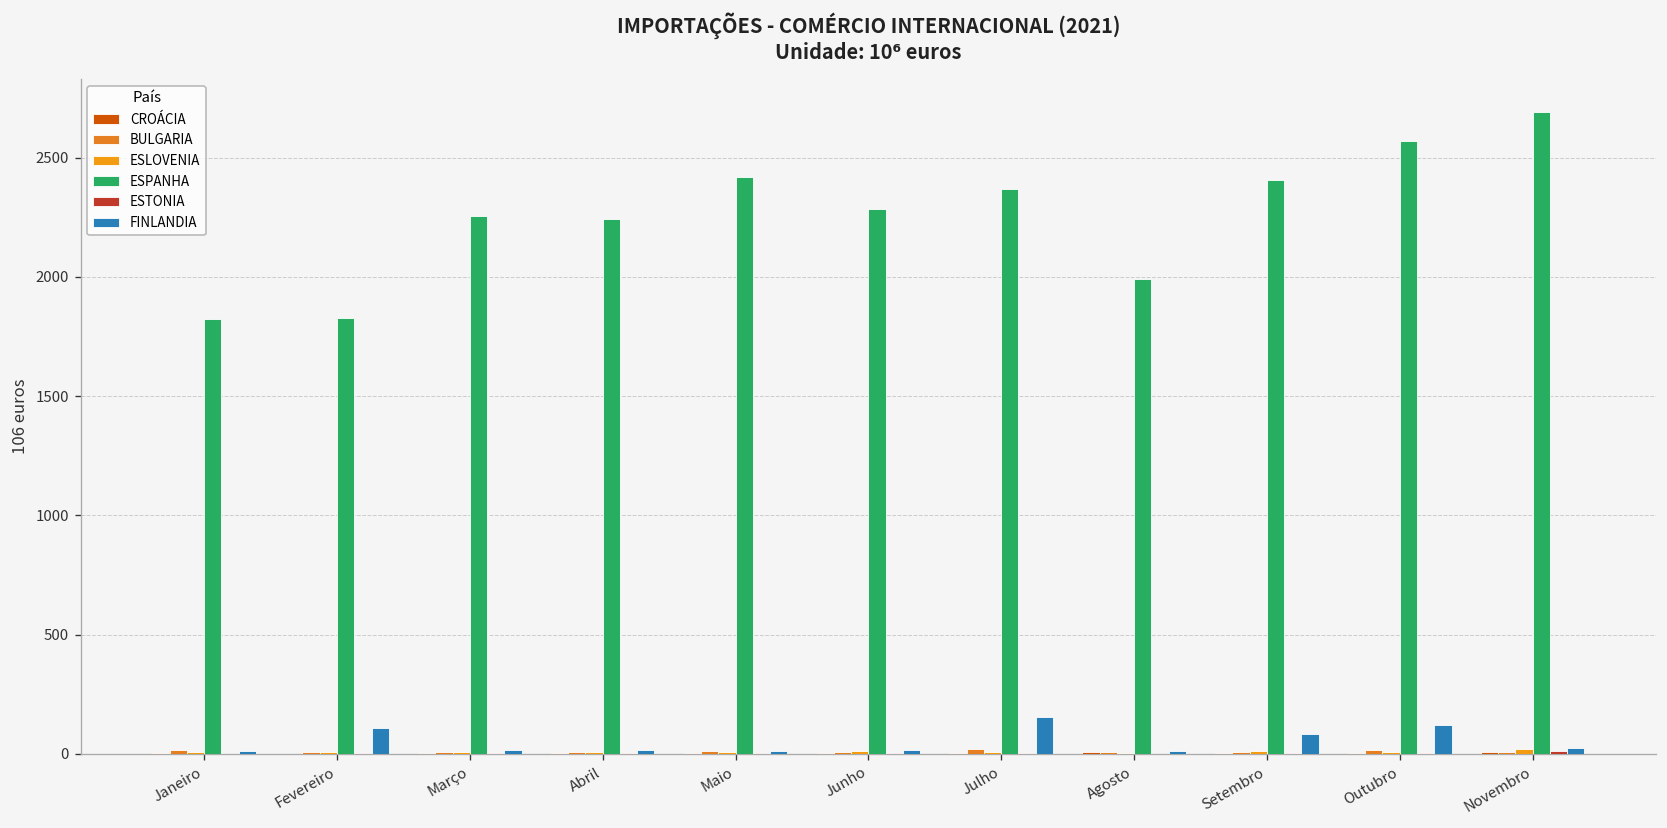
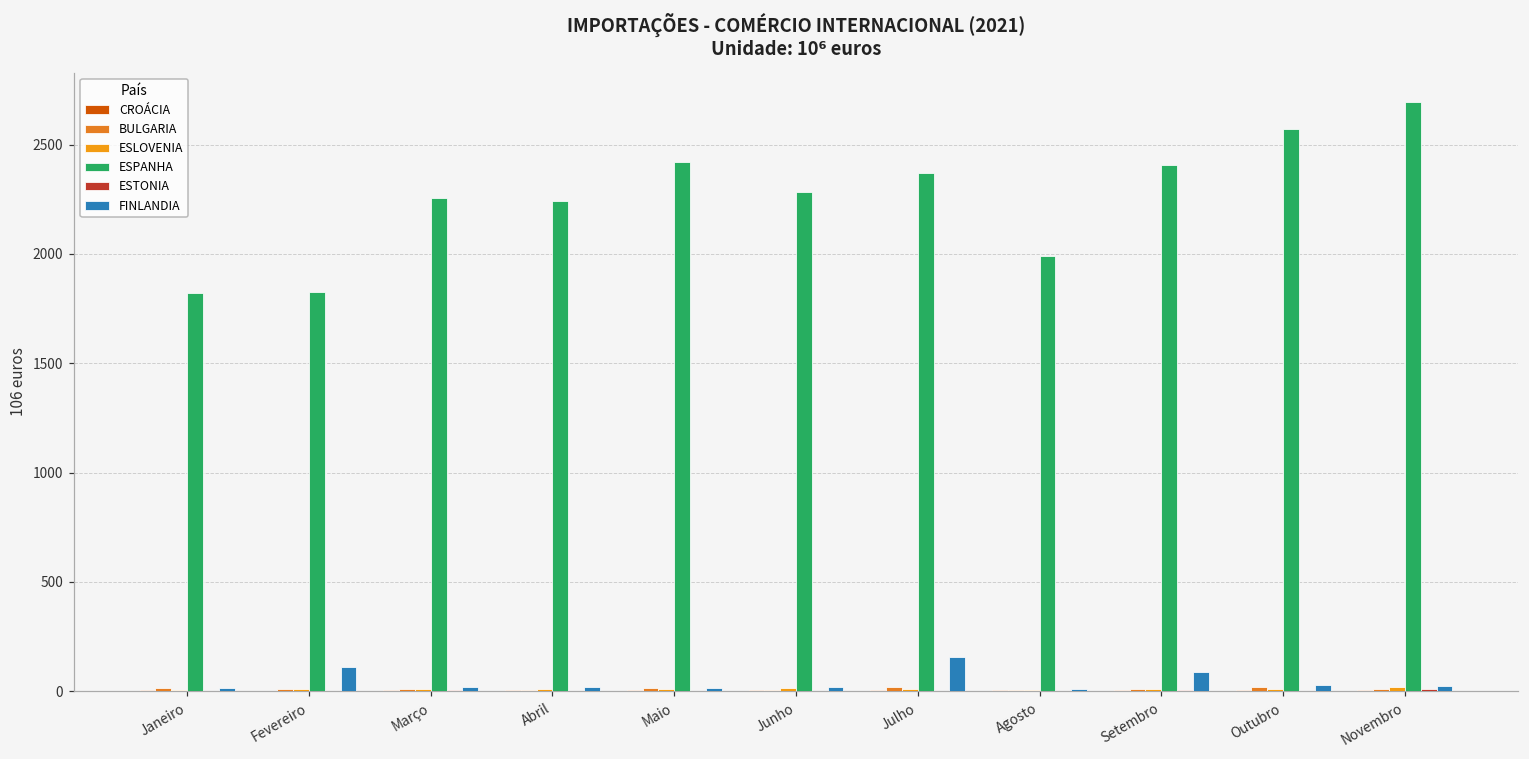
  {
    "ESPANHA": {
      "Janeiro": 1820,
      "Fevereiro": 1830,
      "Março": 2260,
      "Abril": 2240,
      "Maio": 2420,
      "Junho": 2280,
      "Julho": 2370,
      "Agosto": 1990,
      "Setembro": 2410,
      "Outubro": 2570,
      "Novembro": 2690
    },
    "FINLANDIA": {
      "Janeiro": 10,
      "Fevereiro": 110,
      "Março": 20,
      "Abril": 20,
      "Maio": 10,
      "Junho": 20,
      "Julho": 150,
      "Setembro": 90,
-     "Outubro": 120,
+     "Outubro": 30,
      "Novembro": 20
    }
  }
